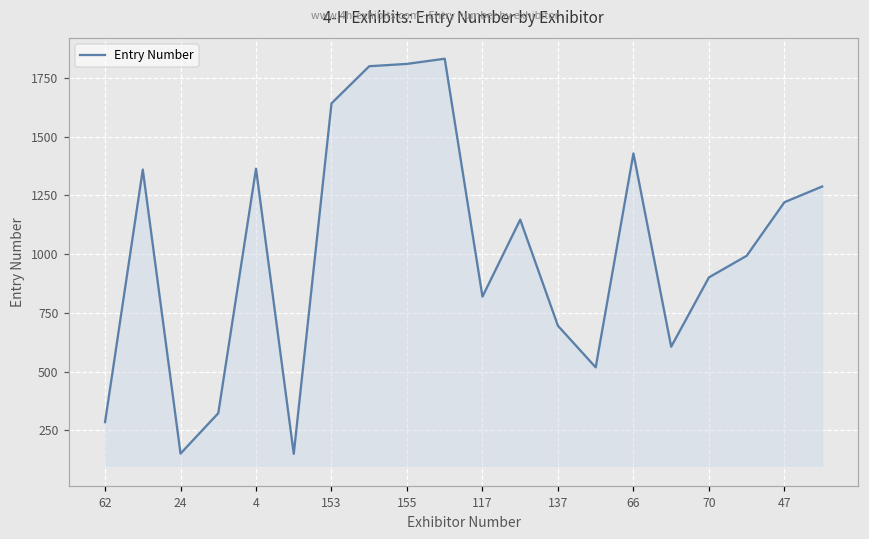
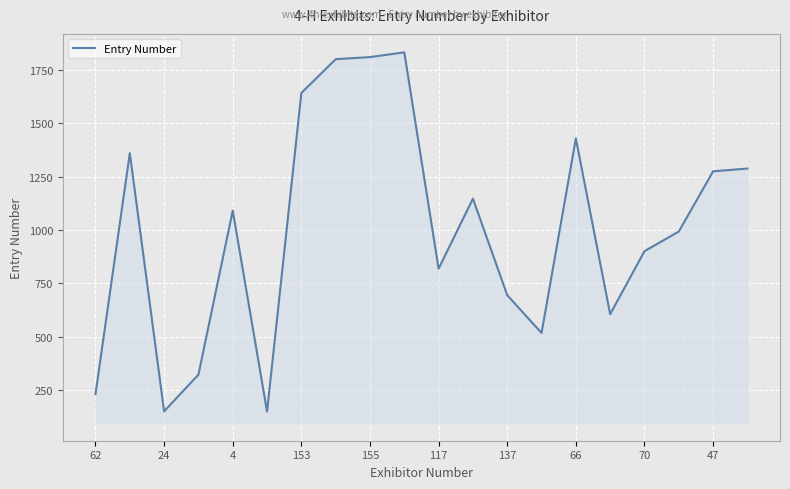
  {
-   "62": 290,
+   "62": 230,
    "24": 150,
-   "4": 1360,
+   "4": 1090,
    "153": 1640,
    "155": 1810,
    "117": 820,
    "137": 700,
    "66": 1430,
    "70": 900,
-   "47": 1220
+   "47": 1280
  }
